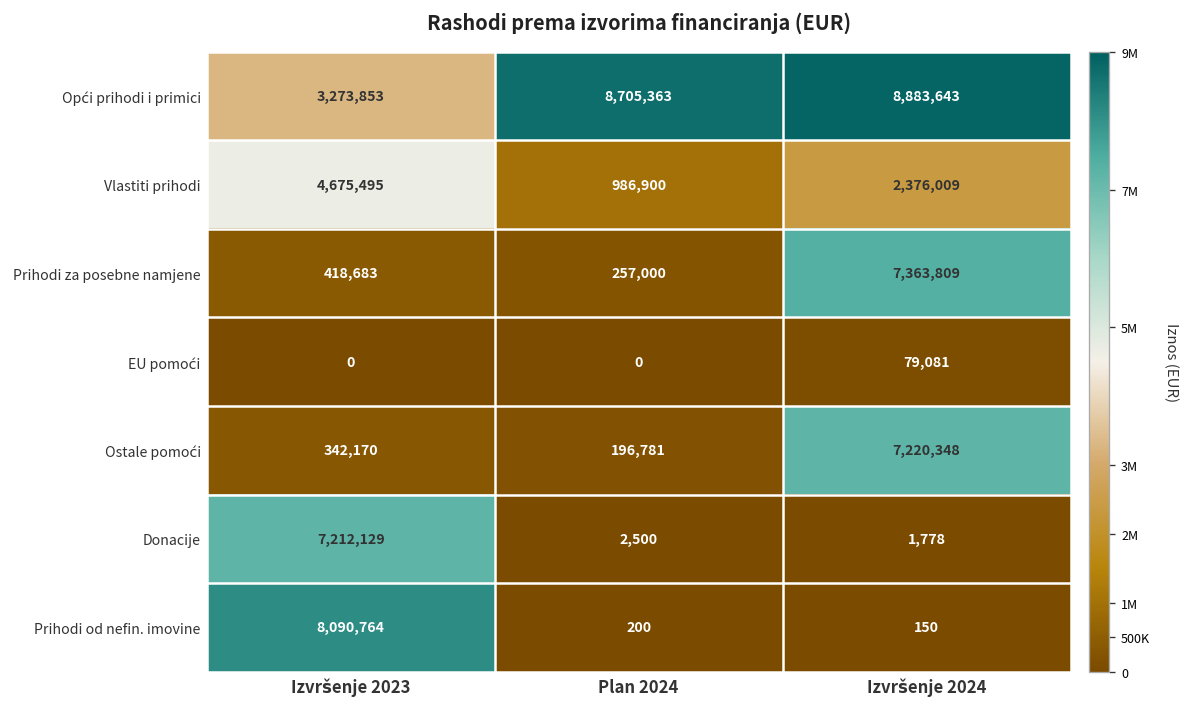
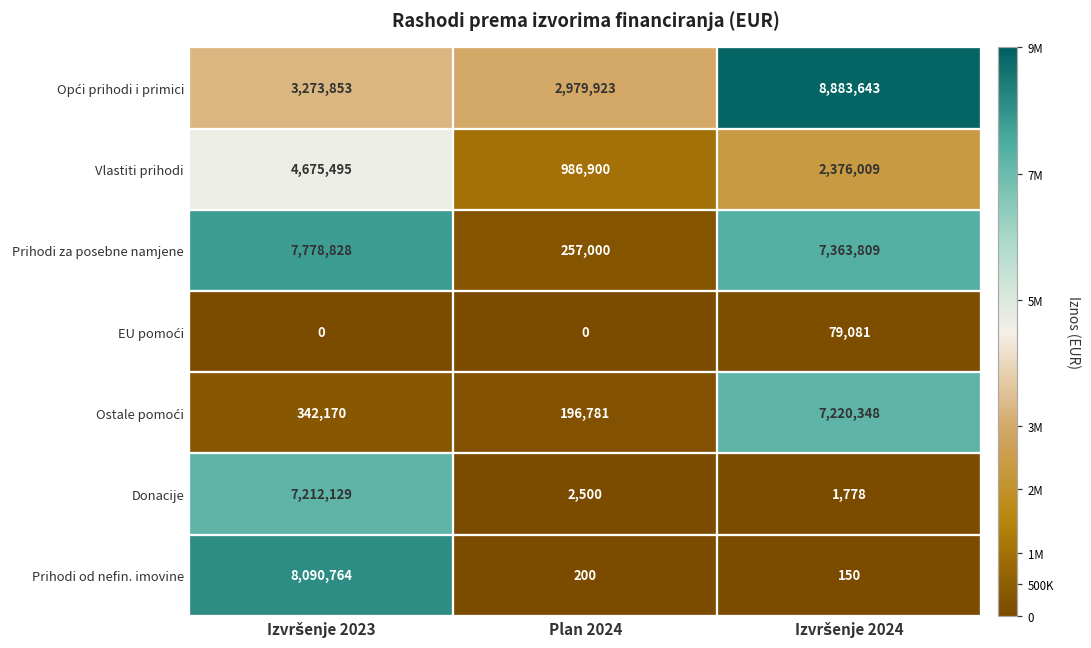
  {
    "Opći prihodi i primici": {
      "Izvršenje 2023": "3,273,853",
-     "Plan 2024": "8,705,363",
+     "Plan 2024": "2,979,923",
      "Izvršenje 2024": "8,883,643"
    },
    "Vlastiti prihodi": {
      "Izvršenje 2023": "4,675,495",
      "Plan 2024": "986,900",
      "Izvršenje 2024": "2,376,009"
    },
    "Prihodi za posebne namjene": {
-     "Izvršenje 2023": "418,683",
+     "Izvršenje 2023": "7,778,828",
      "Plan 2024": "257,000",
      "Izvršenje 2024": "7,363,809"
    },
    "EU pomoći": {
      "Izvršenje 2023": "0",
      "Plan 2024": "0",
      "Izvršenje 2024": "79,081"
    },
    "Ostale pomoći": {
      "Izvršenje 2023": "342,170",
      "Plan 2024": "196,781",
      "Izvršenje 2024": "7,220,348"
    },
    "Donacije": {
      "Izvršenje 2023": "7,212,129",
      "Plan 2024": "2,500",
      "Izvršenje 2024": "1,778"
    },
    "Prihodi od nefin. imovine": {
      "Izvršenje 2023": "8,090,764",
      "Plan 2024": "200",
      "Izvršenje 2024": "150"
    }
  }
